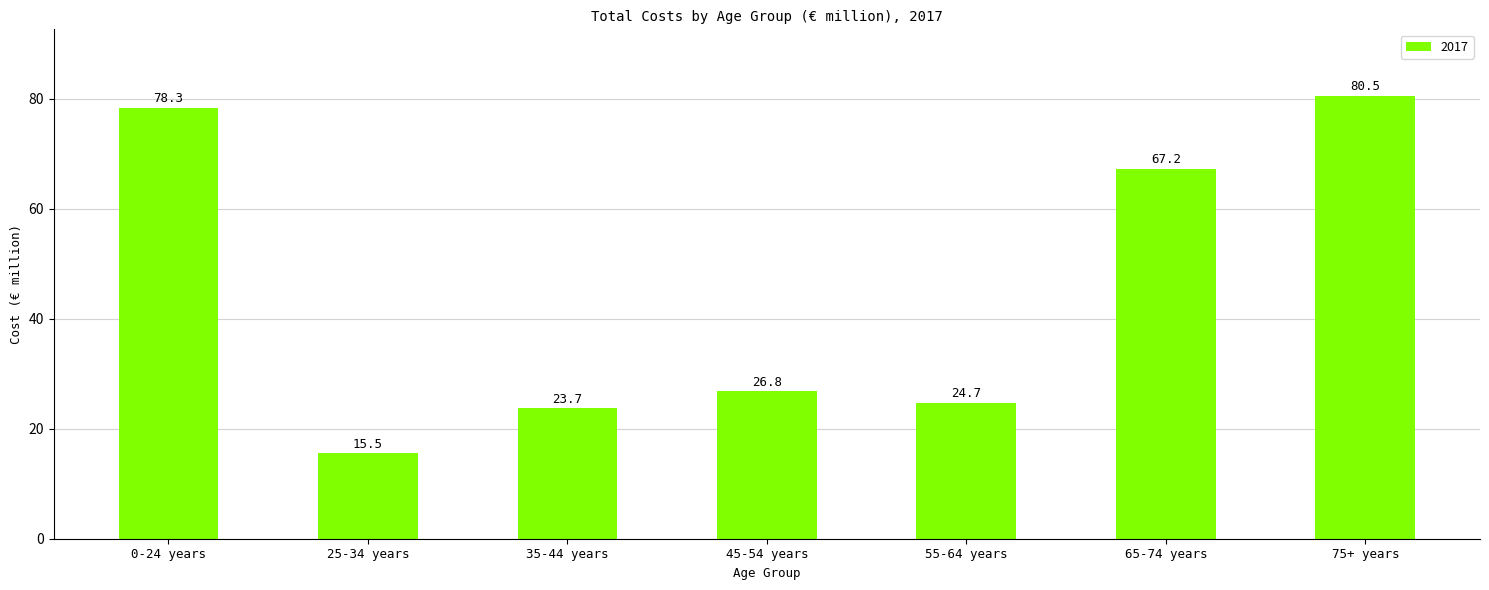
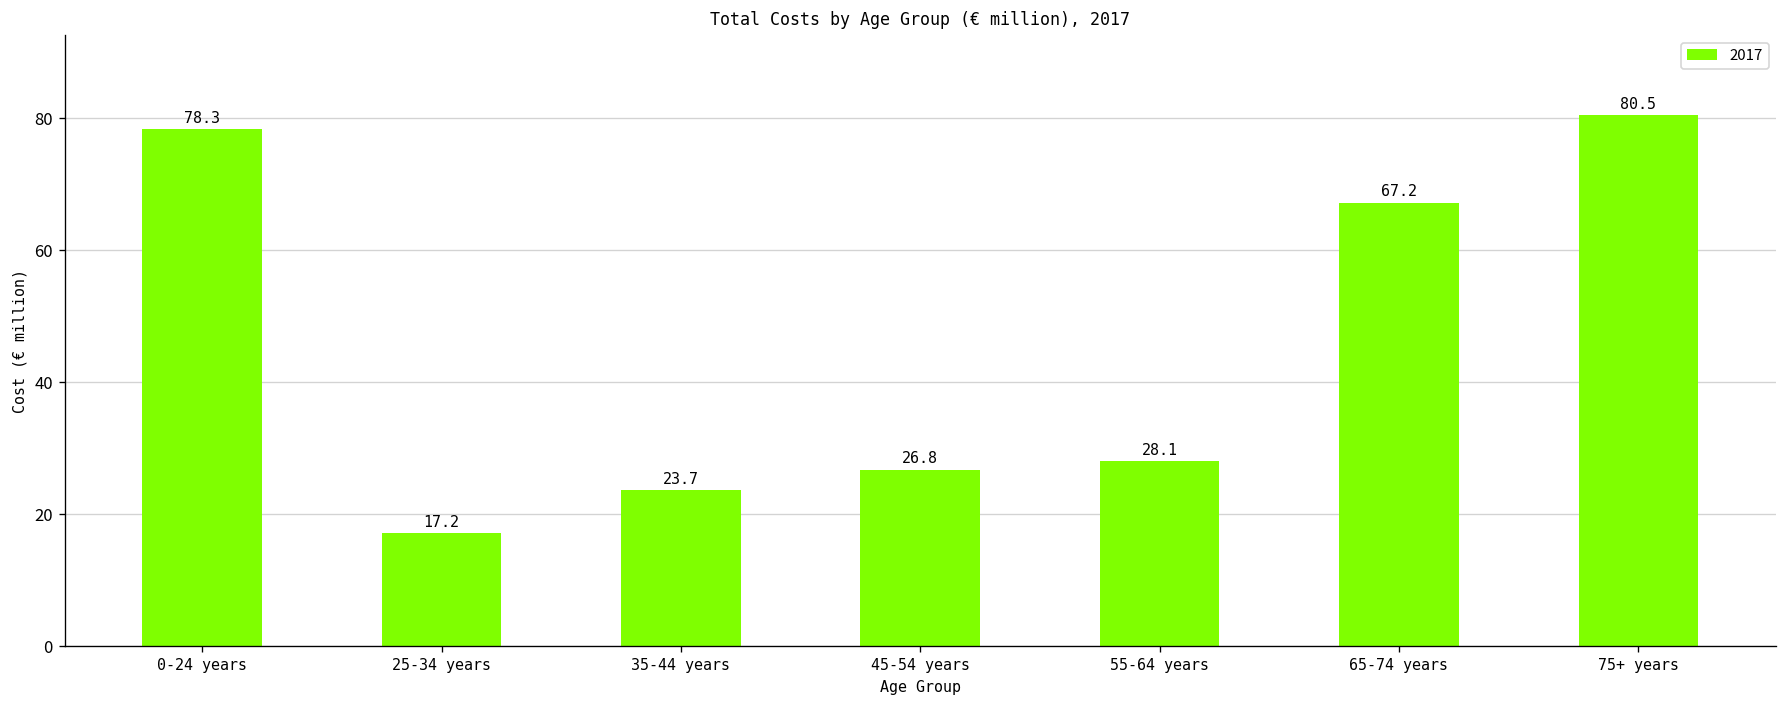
  {
    "0-24 years": 78.3,
-   "25-34 years": 15.5,
+   "25-34 years": 17.2,
    "35-44 years": 23.7,
    "45-54 years": 26.8,
-   "55-64 years": 24.7,
+   "55-64 years": 28.1,
    "65-74 years": 67.2,
    "75+ years": 80.5
  }
